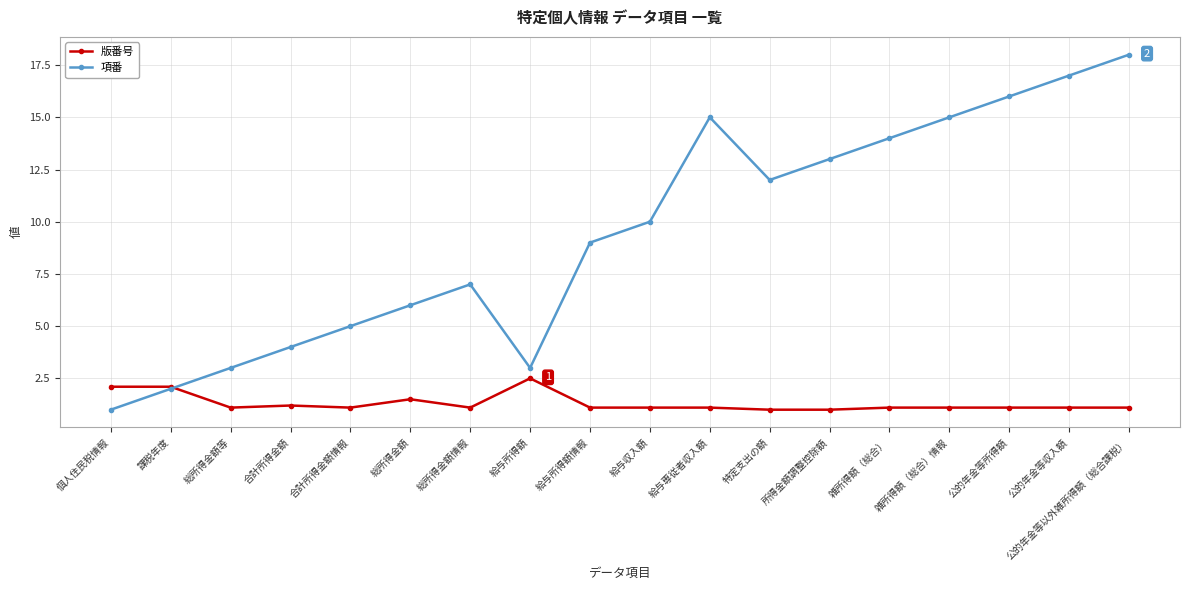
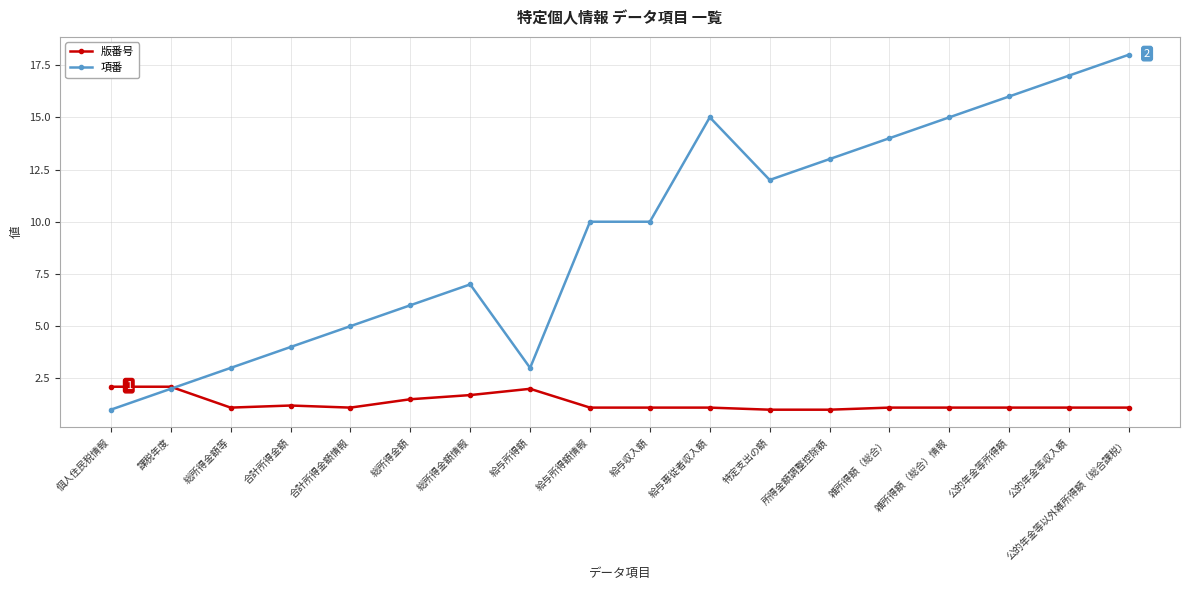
  {
    "版番号": {
      "個人住民税情報": 2.1,
      "総所得金額等": 1.1,
      "合計所得金額": 1.2,
      "合計所得金額情報": 1.1,
      "総所得金額": 1.5,
-     "総所得金額情報": 1.1,
-     "給与所得額": 2.5,
+     "総所得金額情報": 1.7,
+     "給与所得額": 2.0,
      "給与所得額情報": 1.1,
      "給与収入額": 1.1,
      "給与専従者収入額": 1.1,
      "特定支出の額": 1.0,
      "所得金額調整控除額": 1.0,
      "雑所得額（総合）": 1.1,
      "雑所得額（総合）情報": 1.1,
      "公的年金等所得額": 1.1,
      "公的年金等収入額": 1.1,
      "公的年金等以外雑所得額（総合課税）": 1.1
    },
    "項番": {
      "個人住民税情報": 1,
      "総所得金額等": 3,
      "合計所得金額": 4,
      "合計所得金額情報": 5,
      "総所得金額": 6,
      "総所得金額情報": 7,
      "給与所得額": 3,
-     "給与所得額情報": 9,
+     "給与所得額情報": 10,
      "給与収入額": 10,
      "給与専従者収入額": 15,
      "特定支出の額": 12,
      "所得金額調整控除額": 13,
      "雑所得額（総合）": 14,
      "雑所得額（総合）情報": 15,
      "公的年金等所得額": 16,
      "公的年金等収入額": 17
    }
  }
